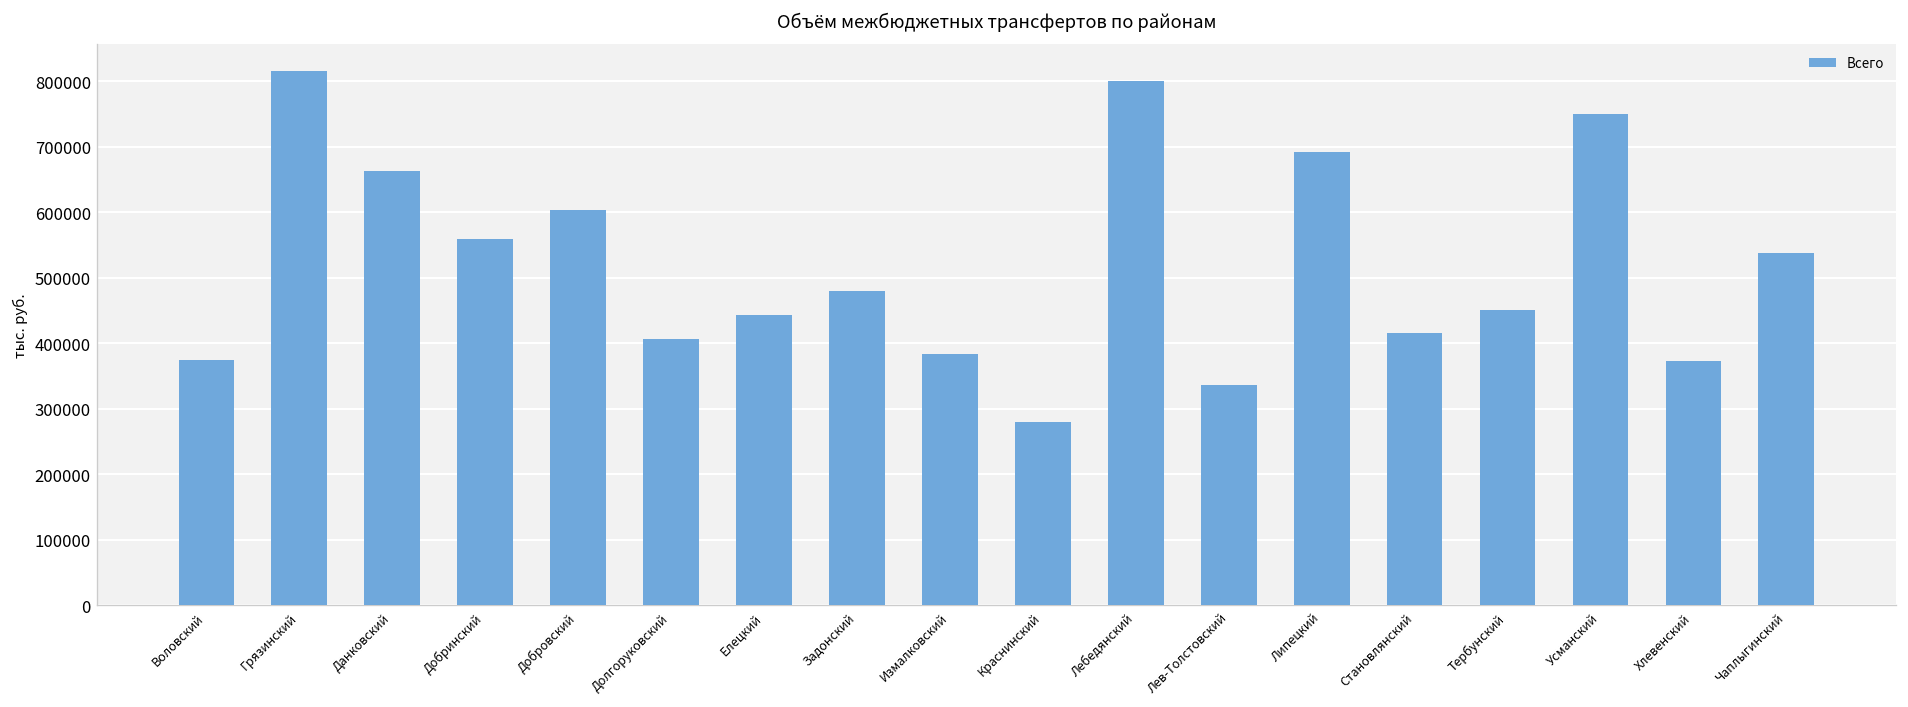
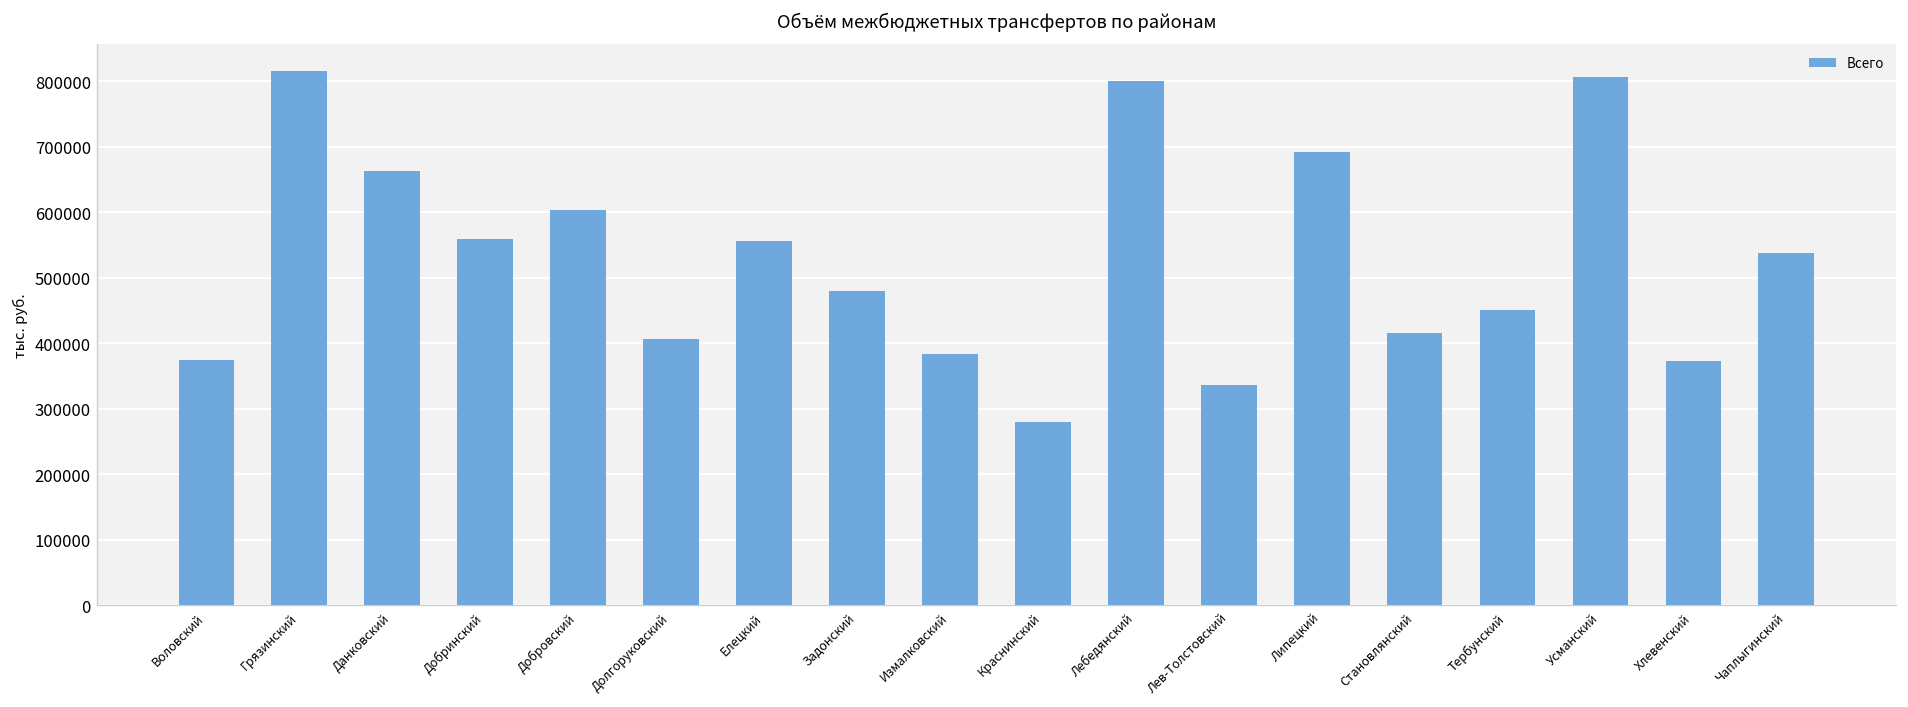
  {
    "Воловский": 370000,
    "Грязинский": 820000,
    "Данковский": 660000,
    "Добринский": 560000,
    "Добровский": 600000,
    "Долгоруковский": 410000,
-   "Елецкий": 440000,
+   "Елецкий": 560000,
    "Задонский": 480000,
    "Измалковский": 380000,
    "Краснинский": 280000,
    "Лебедянский": 800000,
    "Лев-Толстовский": 340000,
    "Липецкий": 690000,
    "Становлянский": 420000,
    "Тербунский": 450000,
-   "Усманский": 750000,
+   "Усманский": 810000,
    "Хлевенский": 370000,
    "Чаплыгинский": 540000
  }
